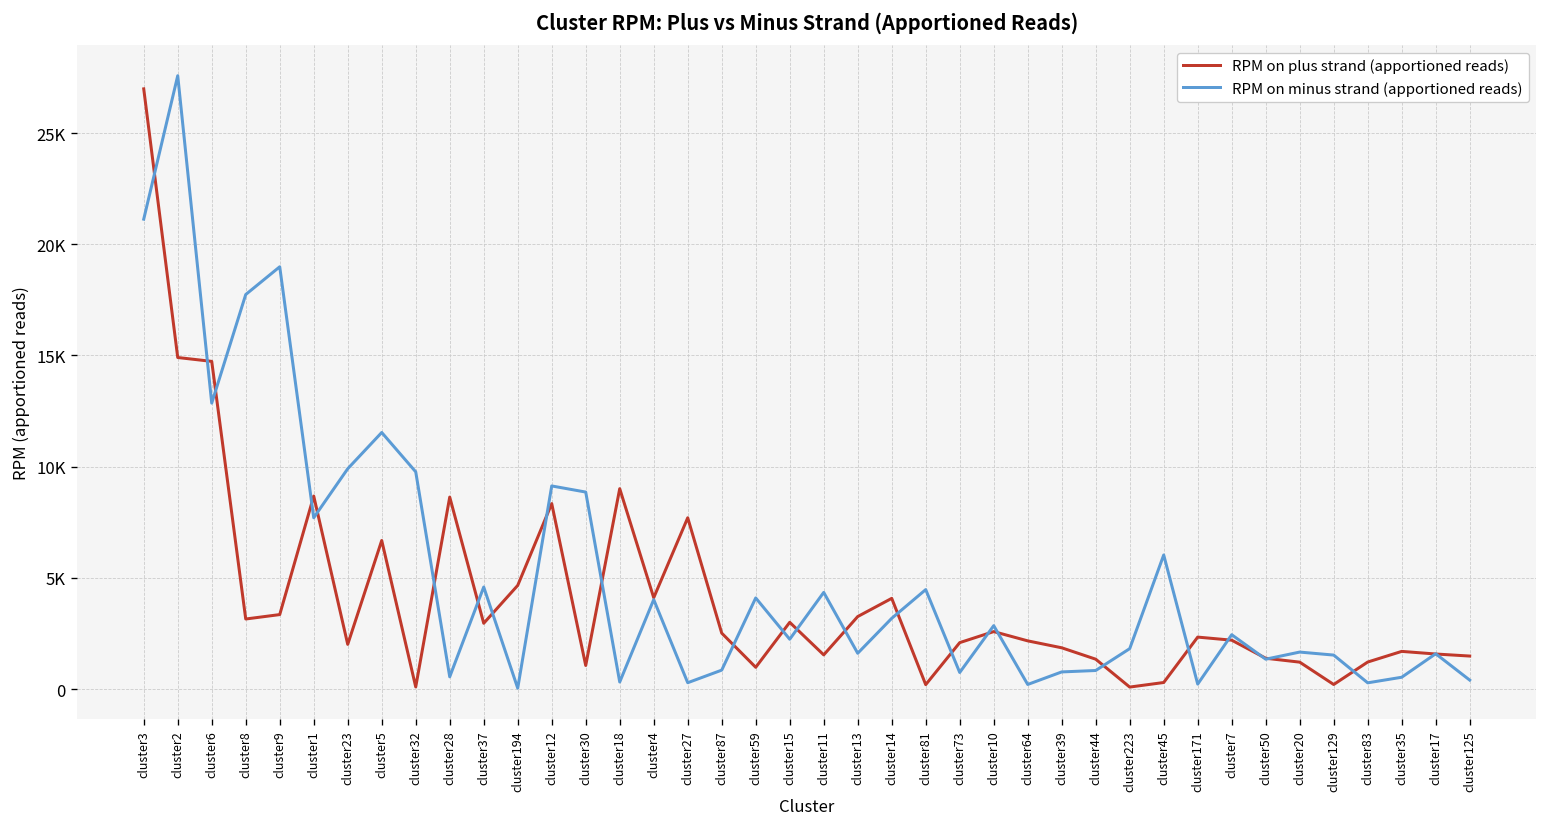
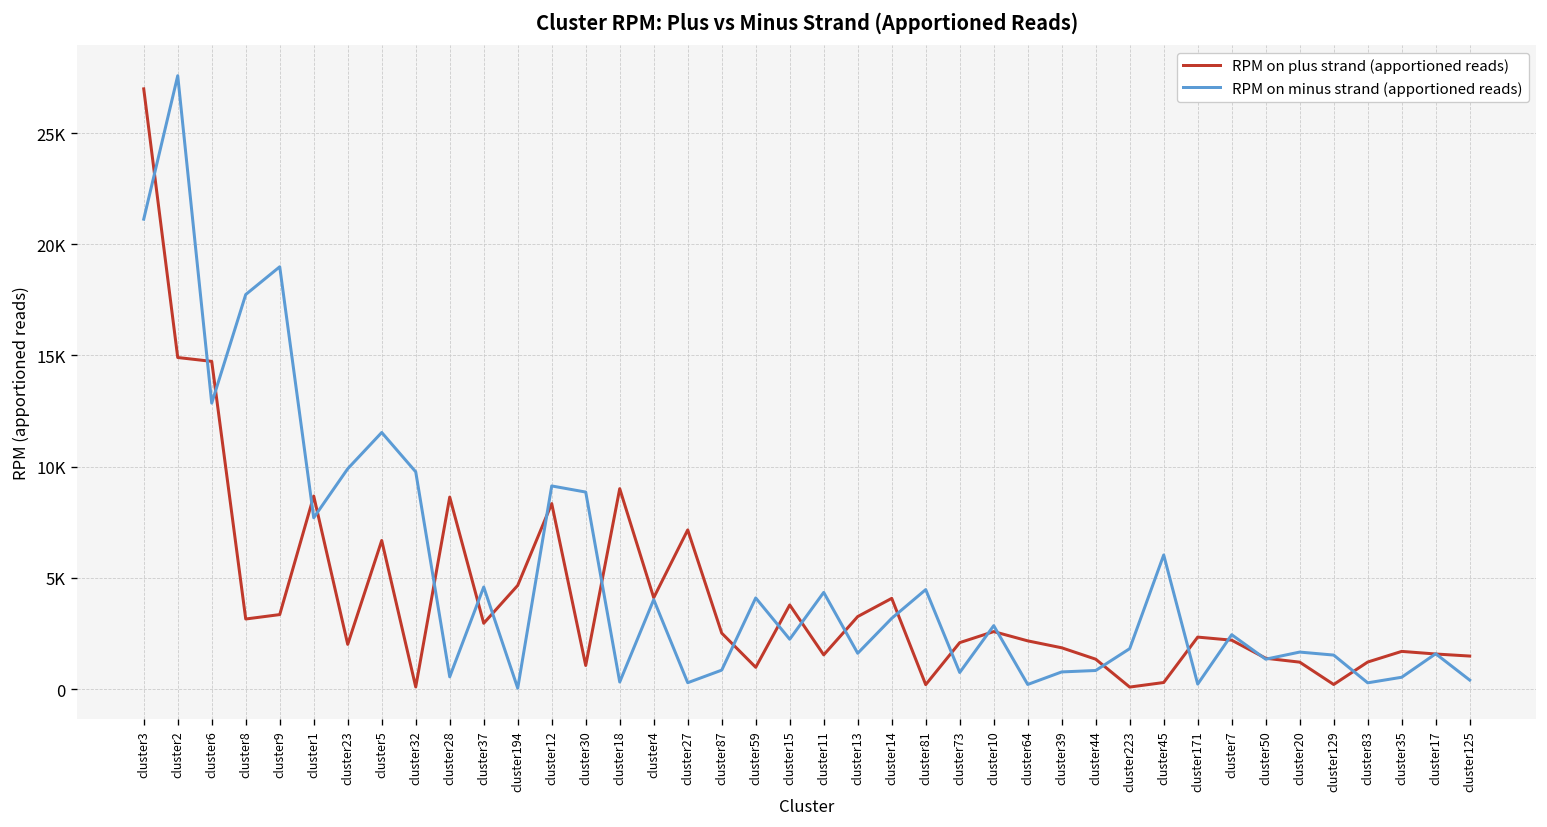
  {
    "RPM on plus strand (apportioned reads)": {
      "cluster3": 27000,
      "cluster2": 14900,
      "cluster6": 14700,
      "cluster8": 3100,
      "cluster9": 3300,
      "cluster1": 8700,
      "cluster23": 2000,
      "cluster5": 6700,
      "cluster32": 100,
      "cluster28": 8600,
      "cluster37": 3000,
      "cluster194": 4700,
      "cluster12": 8300,
      "cluster30": 1100,
      "cluster18": 9000,
-     "cluster27": 7700,
+     "cluster27": 7200,
      "cluster87": 2500,
      "cluster59": 1000,
-     "cluster15": 3000,
+     "cluster15": 3800,
      "cluster11": 1500,
      "cluster13": 3300,
      "cluster14": 4100,
      "cluster81": 200,
      "cluster73": 2100,
      "cluster10": 2600,
      "cluster64": 2200,
      "cluster39": 1900,
      "cluster44": 1300,
      "cluster223": 100,
      "cluster45": 300,
      "cluster171": 2300,
      "cluster7": 2200,
      "cluster20": 1200,
      "cluster129": 200,
      "cluster83": 1200,
      "cluster35": 1700,
      "cluster125": 1500
    },
    "RPM on minus strand (apportioned reads)": {
      "cluster3": 21100,
      "cluster2": 27600,
      "cluster6": 12900,
      "cluster8": 17700,
      "cluster9": 19000,
      "cluster1": 7700,
      "cluster23": 9900,
      "cluster5": 11500,
      "cluster32": 9800,
      "cluster28": 500,
      "cluster37": 4600,
      "cluster194": 0,
      "cluster12": 9100,
      "cluster30": 8900,
      "cluster18": 300,
      "cluster27": 300,
      "cluster87": 800,
      "cluster59": 4100,
      "cluster15": 2200,
      "cluster11": 4300,
      "cluster13": 1600,
      "cluster14": 3200,
      "cluster81": 4500,
      "cluster73": 700,
      "cluster10": 2800,
      "cluster64": 200,
      "cluster39": 800,
      "cluster44": 800,
      "cluster223": 1800,
      "cluster45": 6000,
      "cluster171": 200,
      "cluster7": 2400,
      "cluster20": 1700,
      "cluster129": 1500,
      "cluster83": 300,
      "cluster35": 500,
      "cluster125": 400
    }
  }
